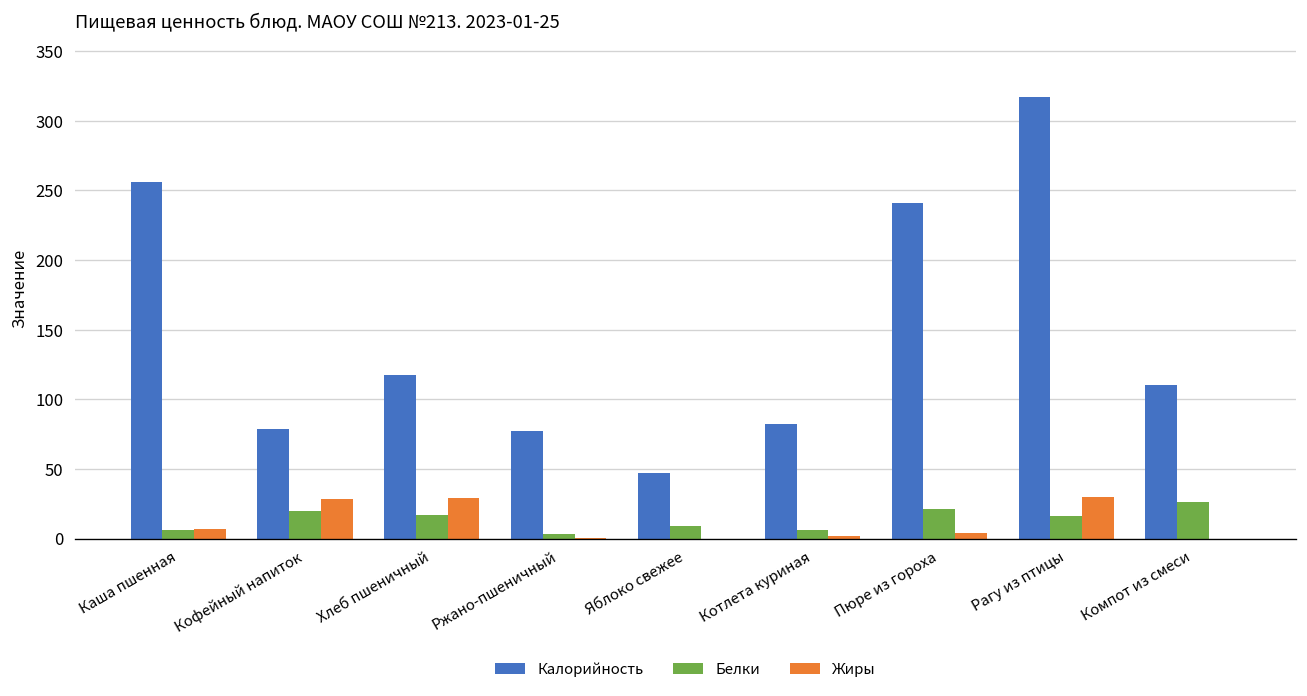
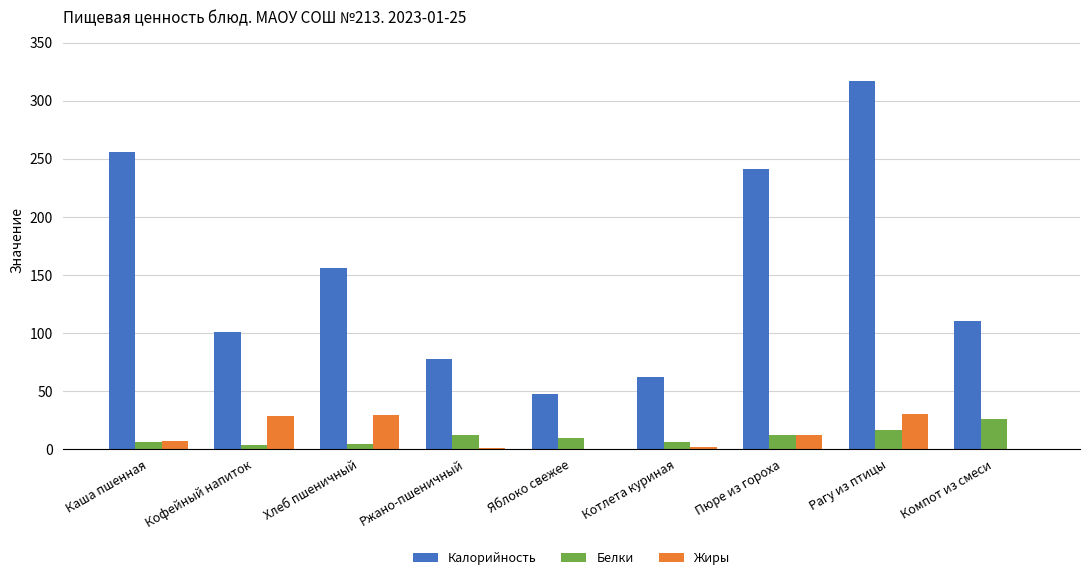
  {
    "Калорийность": {
      "Каша пшенная": 256,
-     "Кофейный напиток": 79,
-     "Хлеб пшеничный": 118,
+     "Кофейный напиток": 101,
+     "Хлеб пшеничный": 155,
      "Ржано-пшеничный": 77,
      "Яблоко свежее": 47,
-     "Котлета куриная": 82,
+     "Котлета куриная": 62,
      "Пюре из гороха": 241,
      "Рагу из птицы": 317,
      "Компот из смеси": 110
    },
    "Белки": {
      "Каша пшенная": 6,
-     "Кофейный напиток": 20,
-     "Хлеб пшеничный": 17,
-     "Ржано-пшеничный": 3,
+     "Кофейный напиток": 3,
+     "Хлеб пшеничный": 4,
+     "Ржано-пшеничный": 12,
      "Яблоко свежее": 9,
      "Котлета куриная": 6,
-     "Пюре из гороха": 21,
+     "Пюре из гороха": 12,
      "Рагу из птицы": 16,
      "Компот из смеси": 26
    },
    "Жиры": {
      "Каша пшенная": 7,
      "Кофейный напиток": 29,
      "Хлеб пшеничный": 29,
      "Яблоко свежее": 0,
-     "Пюре из гороха": 4,
+     "Пюре из гороха": 12,
      "Рагу из птицы": 30,
      "Компот из смеси": 0
    }
  }
